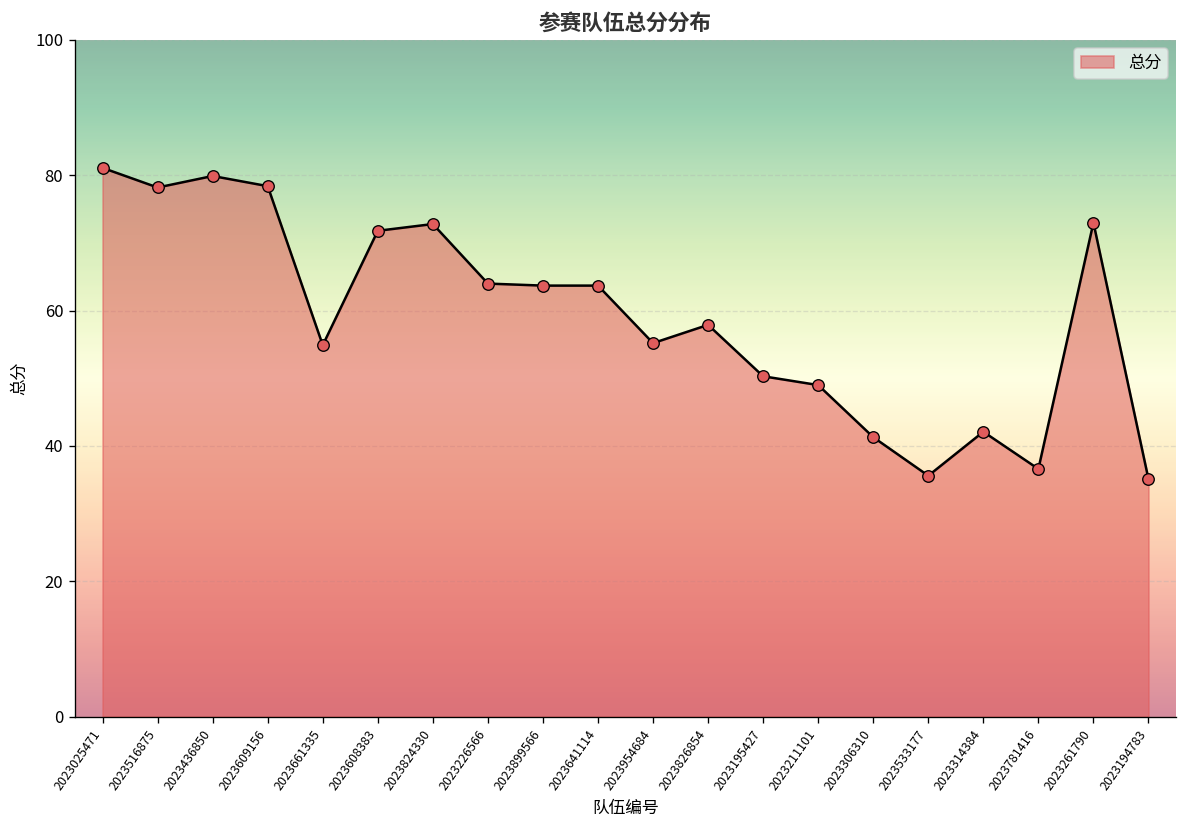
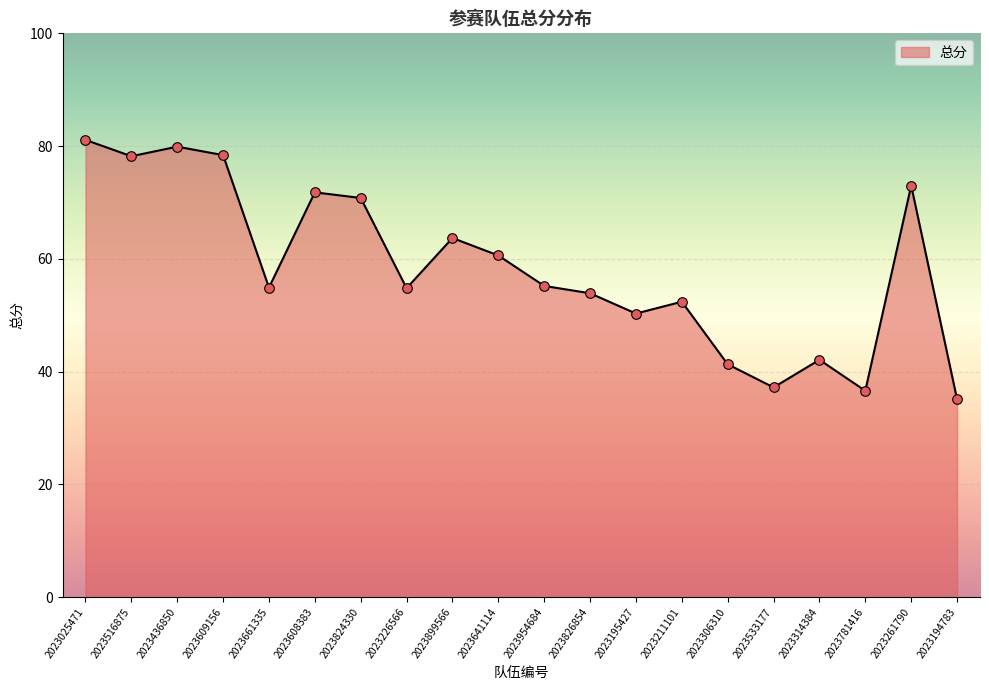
  {
    "2023025471": 81,
    "2023516875": 78,
    "2023436850": 80,
    "2023609156": 78,
    "2023661335": 55,
    "2023608383": 72,
-   "2023824330": 73,
-   "2023226566": 64,
+   "2023824330": 71,
+   "2023226566": 55,
    "2023899566": 64,
-   "2023641114": 64,
+   "2023641114": 61,
    "2023954684": 55,
-   "2023826854": 58,
+   "2023826854": 54,
    "2023195427": 50,
-   "2023211101": 49,
+   "2023211101": 52,
    "2023306310": 41,
-   "2023533177": 36,
+   "2023533177": 37,
    "2023314384": 42,
    "2023781416": 37,
    "2023261790": 73,
    "2023194783": 35
  }
